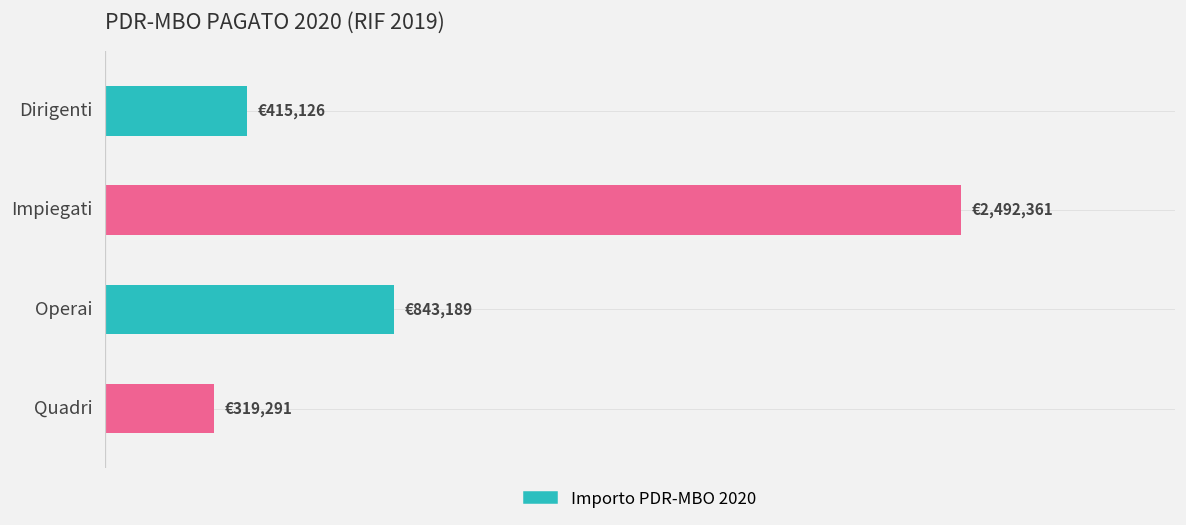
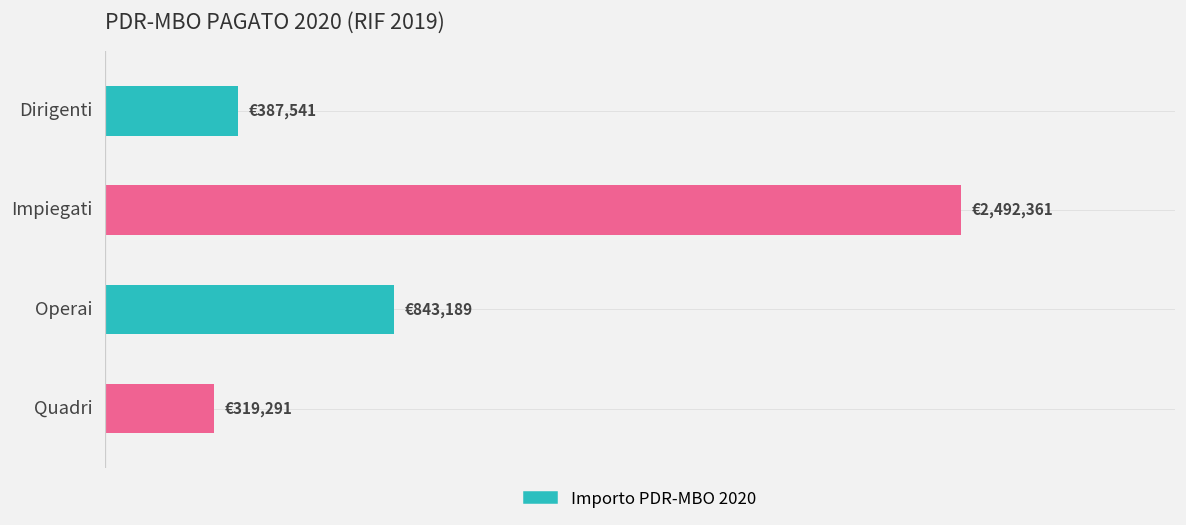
  {
-   "Dirigenti": "€415,126"
+   "Dirigenti": "€387,541"
  }
